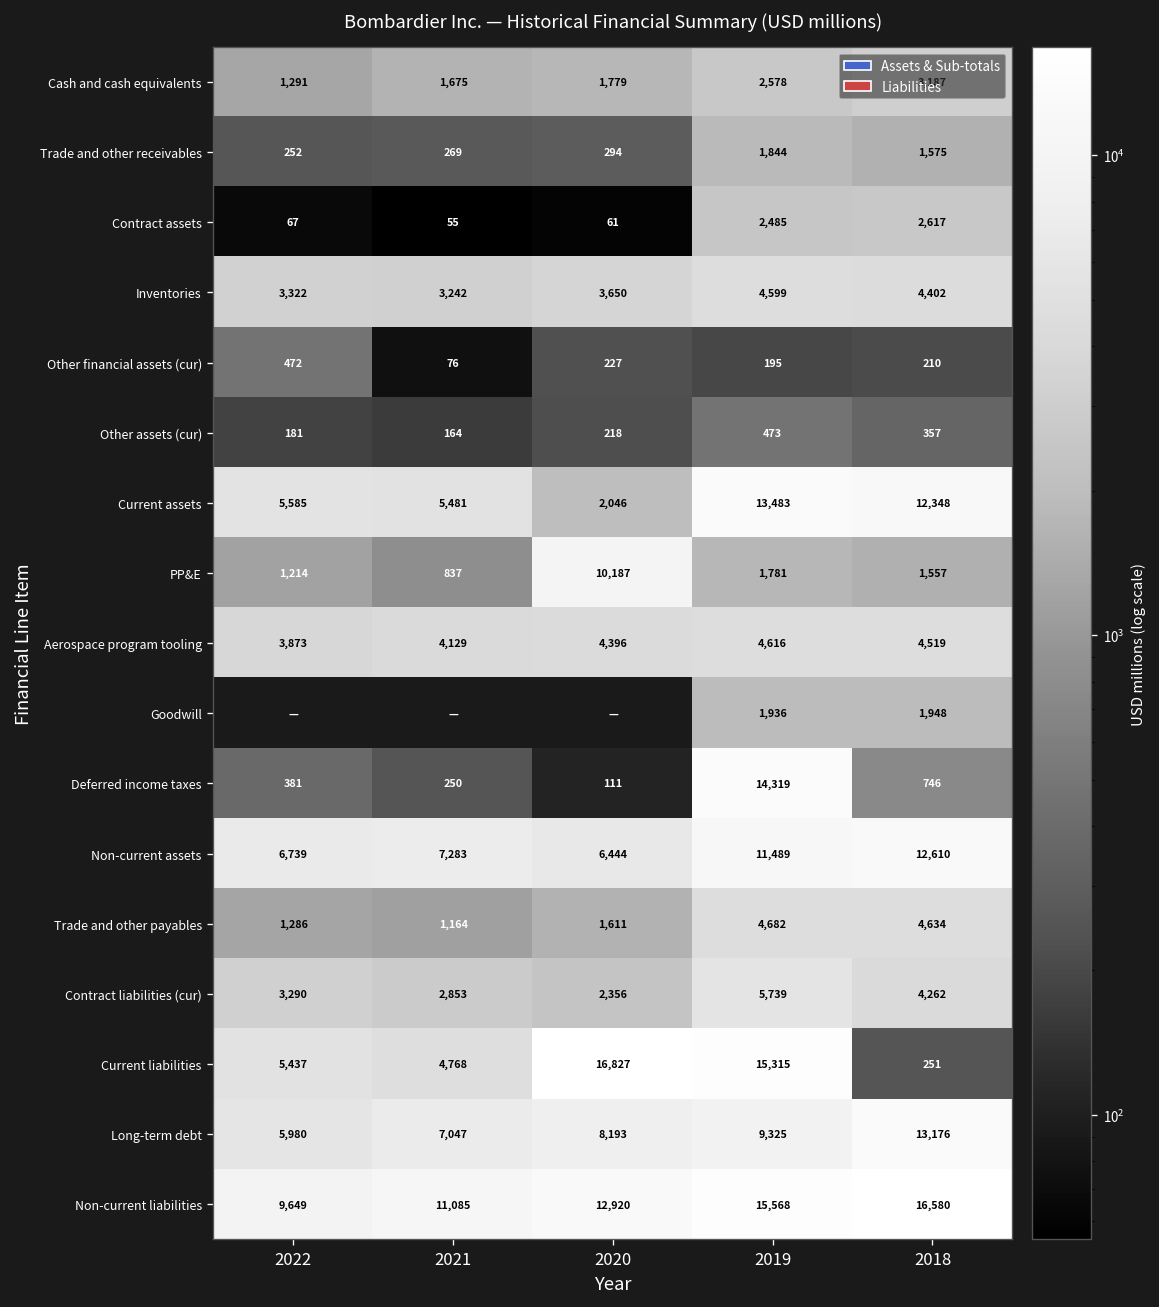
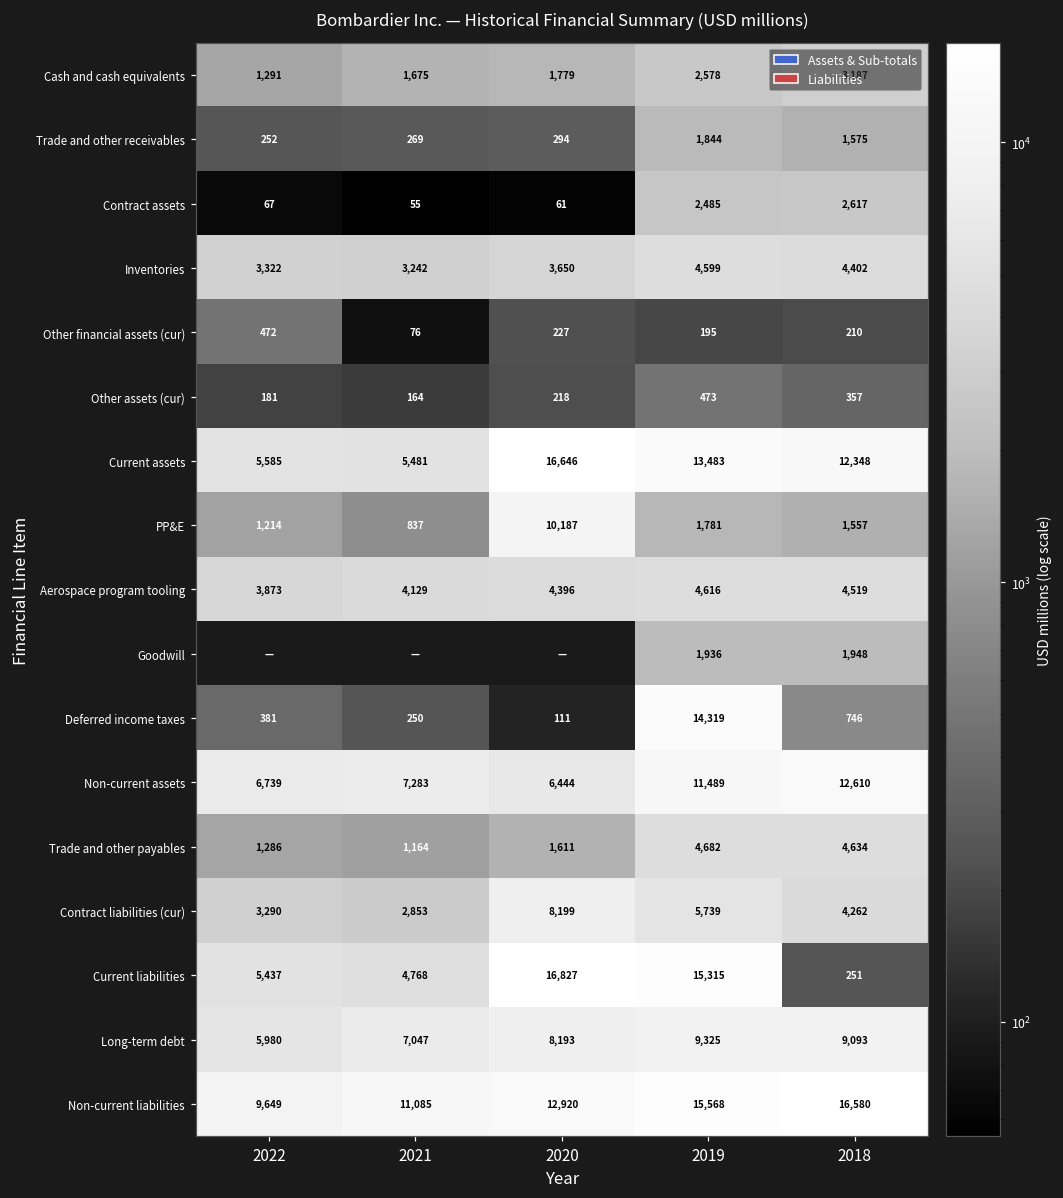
  {
    "Cash and cash equivalents": {
      "2022": "1,291",
      "2021": "1,675",
      "2020": "1,779",
      "2019": "2,578"
    },
    "Trade and other receivables": {
      "2022": "252",
      "2021": "269",
      "2020": "294",
      "2019": "1,844",
      "2018": "1,575"
    },
    "Contract assets": {
      "2022": "67",
      "2021": "55",
      "2020": "61",
      "2019": "2,485",
      "2018": "2,617"
    },
    "Inventories": {
      "2022": "3,322",
      "2021": "3,242",
      "2020": "3,650",
      "2019": "4,599",
      "2018": "4,402"
    },
    "Other financial assets (cur)": {
      "2022": "472",
      "2021": "76",
      "2020": "227",
      "2019": "195",
      "2018": "210"
    },
    "Other assets (cur)": {
      "2022": "181",
      "2021": "164",
      "2020": "218",
      "2019": "473",
      "2018": "357"
    },
    "Current assets": {
      "2022": "5,585",
      "2021": "5,481",
-     "2020": "2,046",
+     "2020": "16,646",
      "2019": "13,483",
      "2018": "12,348"
    },
    "PP&E": {
      "2022": "1,214",
      "2021": "837",
      "2020": "10,187",
      "2019": "1,781",
      "2018": "1,557"
    },
    "Aerospace program tooling": {
      "2022": "3,873",
      "2021": "4,129",
      "2020": "4,396",
      "2019": "4,616",
      "2018": "4,519"
    },
    "Goodwill": {
      "2019": "1,936",
      "2018": "1,948"
    },
    "Deferred income taxes": {
      "2022": "381",
      "2021": "250",
      "2020": "111",
      "2019": "14,319",
      "2018": "746"
    },
    "Non-current assets": {
      "2022": "6,739",
      "2021": "7,283",
      "2020": "6,444",
      "2019": "11,489",
      "2018": "12,610"
    },
    "Trade and other payables": {
      "2022": "1,286",
      "2021": "1,164",
      "2020": "1,611",
      "2019": "4,682",
      "2018": "4,634"
    },
    "Contract liabilities (cur)": {
      "2022": "3,290",
      "2021": "2,853",
-     "2020": "2,356",
+     "2020": "8,199",
      "2019": "5,739",
      "2018": "4,262"
    },
    "Current liabilities": {
      "2022": "5,437",
      "2021": "4,768",
      "2020": "16,827",
      "2019": "15,315",
      "2018": "251"
    },
    "Long-term debt": {
      "2022": "5,980",
      "2021": "7,047",
      "2020": "8,193",
      "2019": "9,325",
-     "2018": "13,176"
+     "2018": "9,093"
    },
    "Non-current liabilities": {
      "2022": "9,649",
      "2021": "11,085",
      "2020": "12,920",
      "2019": "15,568",
      "2018": "16,580"
    }
  }
